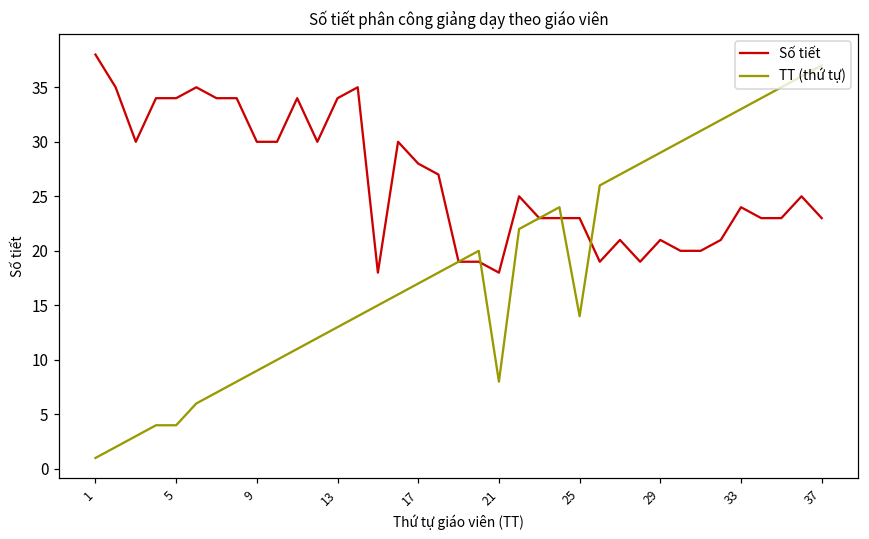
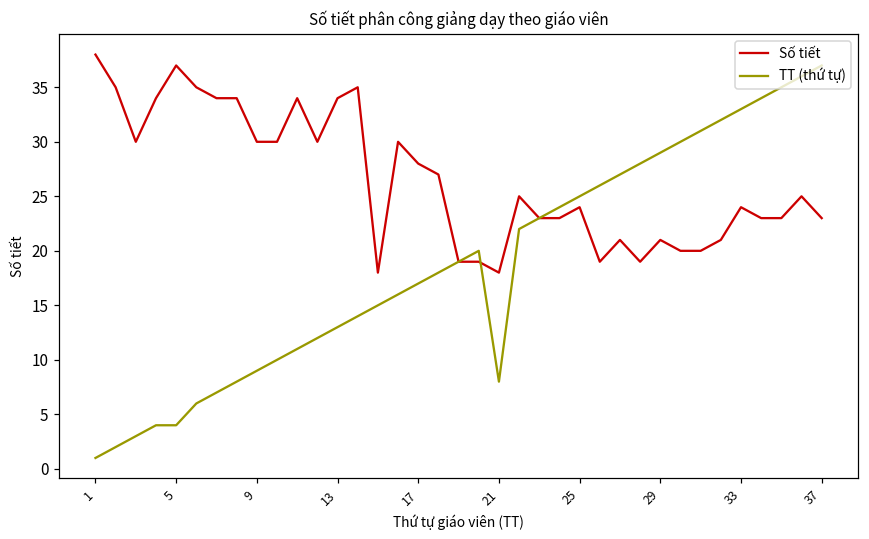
  {
    "Số tiết": {
      "1": 38,
-     "5": 34,
+     "5": 37,
      "9": 30,
      "13": 34,
      "17": 28,
      "21": 18,
-     "25": 23,
+     "25": 24,
      "29": 21,
      "33": 24,
      "37": 23
    },
    "TT (thứ tự)": {
      "1": 1,
      "5": 4,
      "9": 9,
      "13": 13,
      "17": 17,
      "21": 8,
-     "25": 14,
+     "25": 25,
      "29": 29,
      "33": 33
    }
  }
